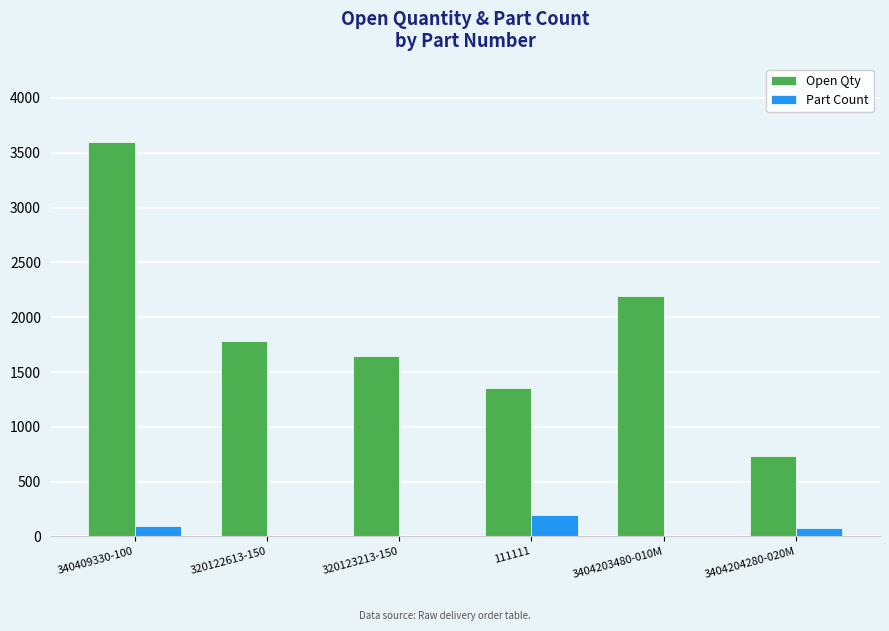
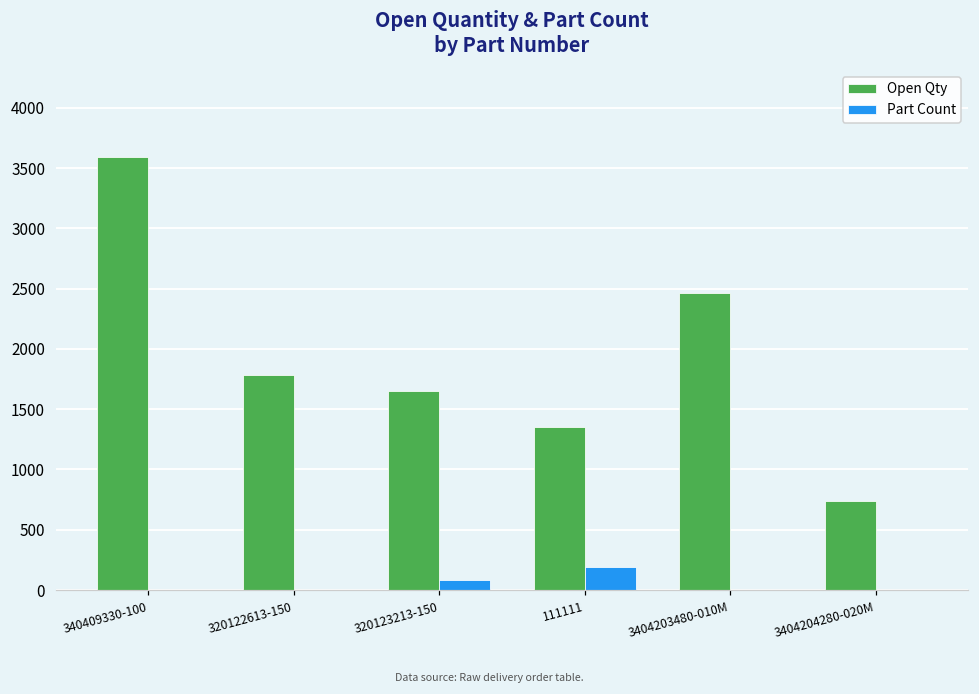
  {
    "Open Qty": {
      "340409330-100": 3590,
      "320122613-150": 1780,
      "320123213-150": 1650,
      "111111": 1350,
-     "3404203480-010M": 2190,
+     "3404203480-010M": 2470,
      "3404204280-020M": 740
    },
    "Part Count": {
-     "340409330-100": 90,
-     "320123213-150": 0,
+     "340409330-100": 0,
+     "320123213-150": 80,
      "111111": 190,
-     "3404204280-020M": 80
+     "3404204280-020M": 0
    }
  }
